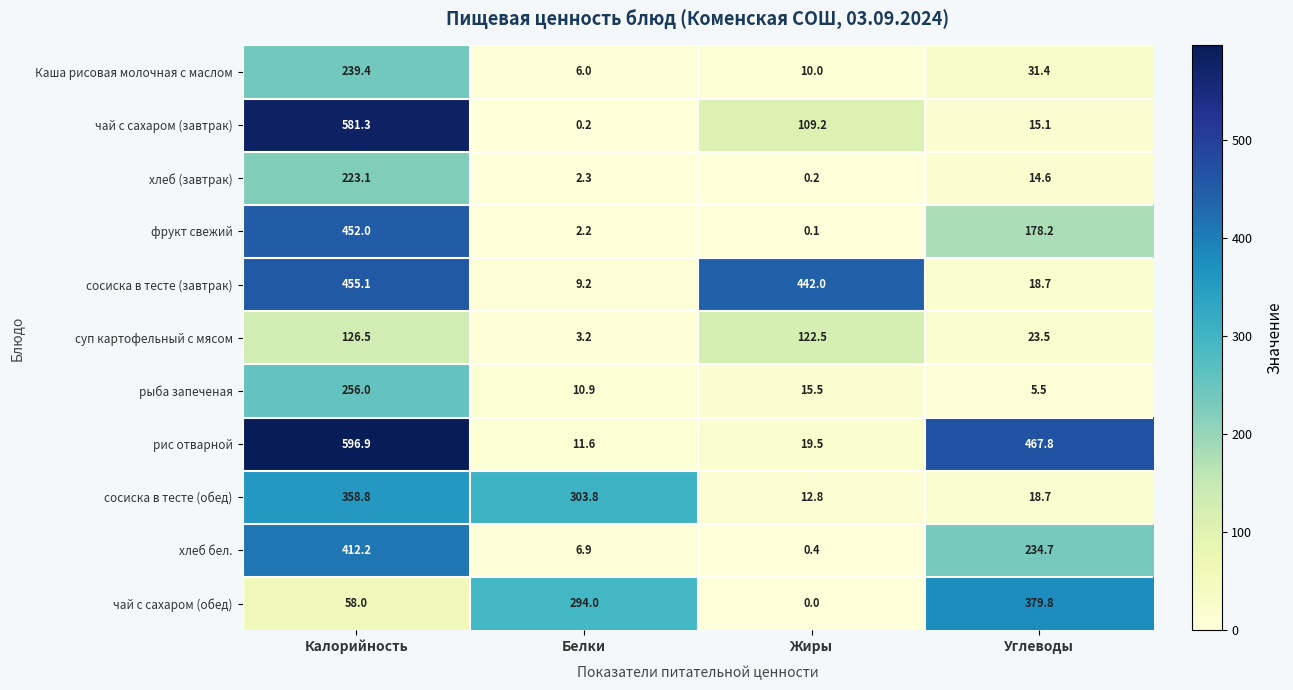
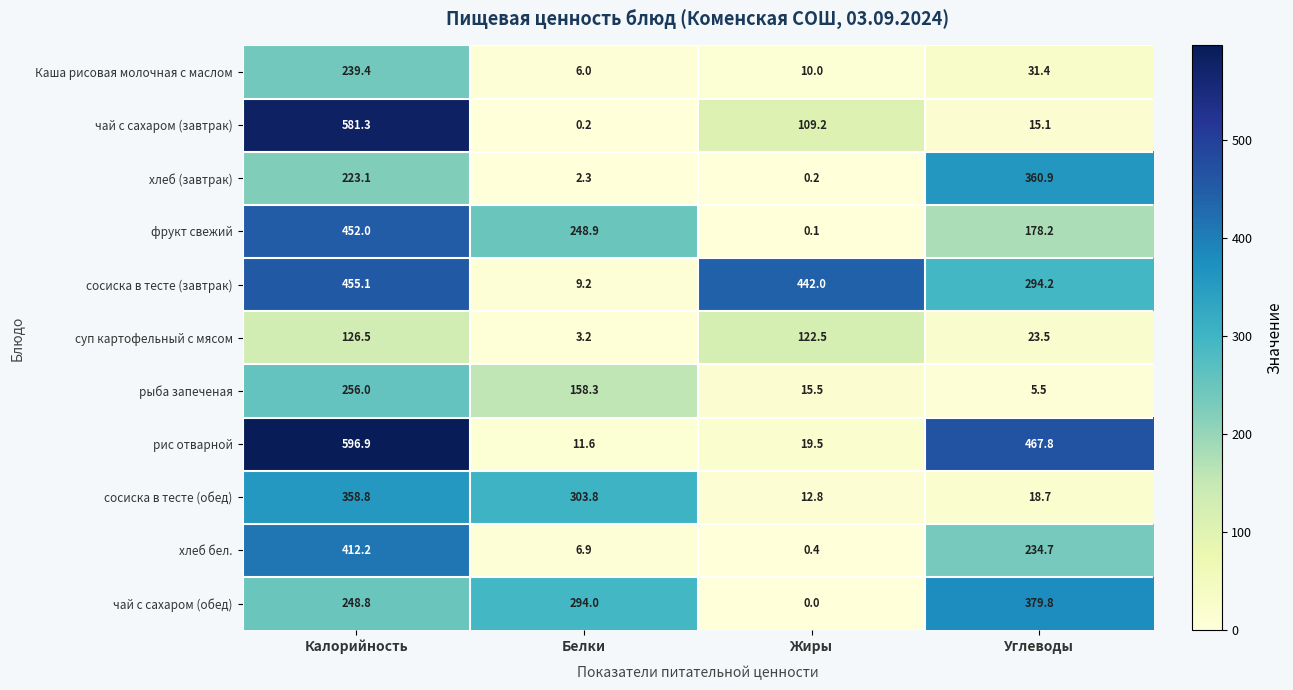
  {
    "Каша рисовая молочная с маслом": {
      "Калорийность": 239.4,
      "Белки": 6.0,
      "Жиры": 10.0,
      "Углеводы": 31.4
    },
    "чай с сахаром (завтрак)": {
      "Калорийность": 581.3,
      "Белки": 0.2,
      "Жиры": 109.2,
      "Углеводы": 15.1
    },
    "хлеб (завтрак)": {
      "Калорийность": 223.1,
      "Белки": 2.3,
      "Жиры": 0.2,
-     "Углеводы": 14.6
+     "Углеводы": 360.9
    },
    "фрукт свежий": {
      "Калорийность": 452.0,
-     "Белки": 2.2,
+     "Белки": 248.9,
      "Жиры": 0.1,
      "Углеводы": 178.2
    },
    "сосиска в тесте (завтрак)": {
      "Калорийность": 455.1,
      "Белки": 9.2,
      "Жиры": 442.0,
-     "Углеводы": 18.7
+     "Углеводы": 294.2
    },
    "суп картофельный с мясом": {
      "Калорийность": 126.5,
      "Белки": 3.2,
      "Жиры": 122.5,
      "Углеводы": 23.5
    },
    "рыба запеченая": {
      "Калорийность": 256.0,
-     "Белки": 10.9,
+     "Белки": 158.3,
      "Жиры": 15.5,
      "Углеводы": 5.5
    },
    "рис отварной": {
      "Калорийность": 596.9,
      "Белки": 11.6,
      "Жиры": 19.5,
      "Углеводы": 467.8
    },
    "сосиска в тесте (обед)": {
      "Калорийность": 358.8,
      "Белки": 303.8,
      "Жиры": 12.8,
      "Углеводы": 18.7
    },
    "хлеб бел.": {
      "Калорийность": 412.2,
      "Белки": 6.9,
      "Жиры": 0.4,
      "Углеводы": 234.7
    },
    "чай с сахаром (обед)": {
-     "Калорийность": 58.0,
+     "Калорийность": 248.8,
      "Белки": 294.0,
      "Жиры": 0.0,
      "Углеводы": 379.8
    }
  }
